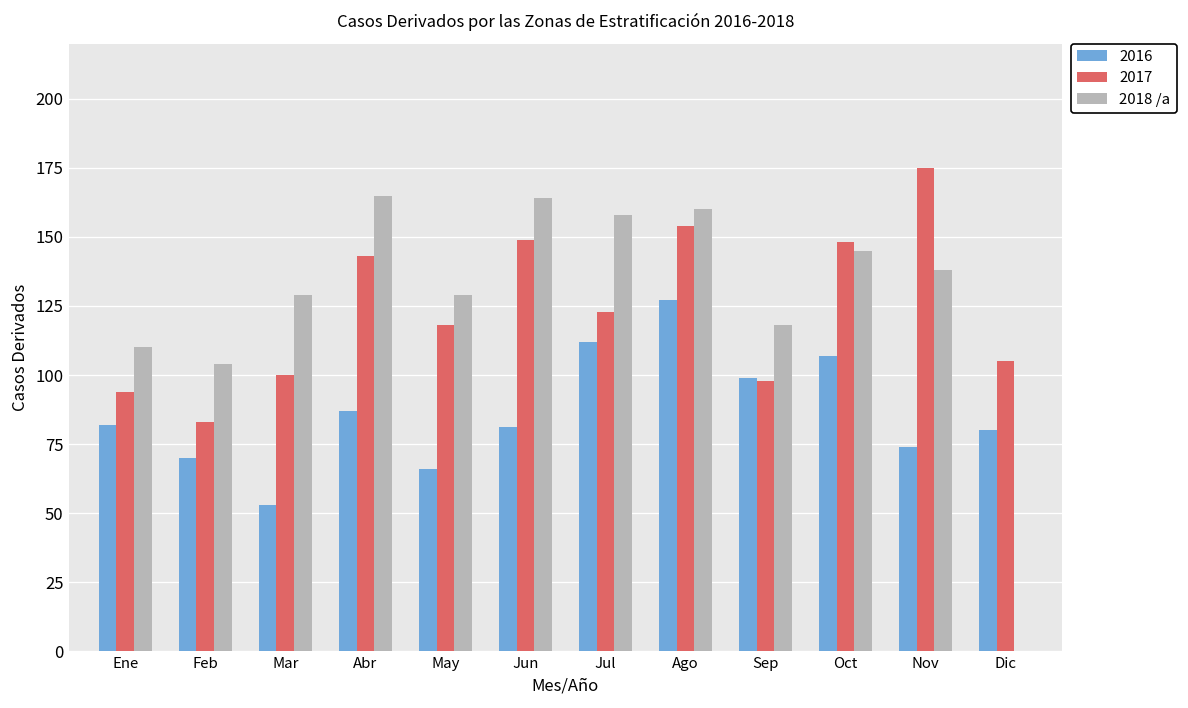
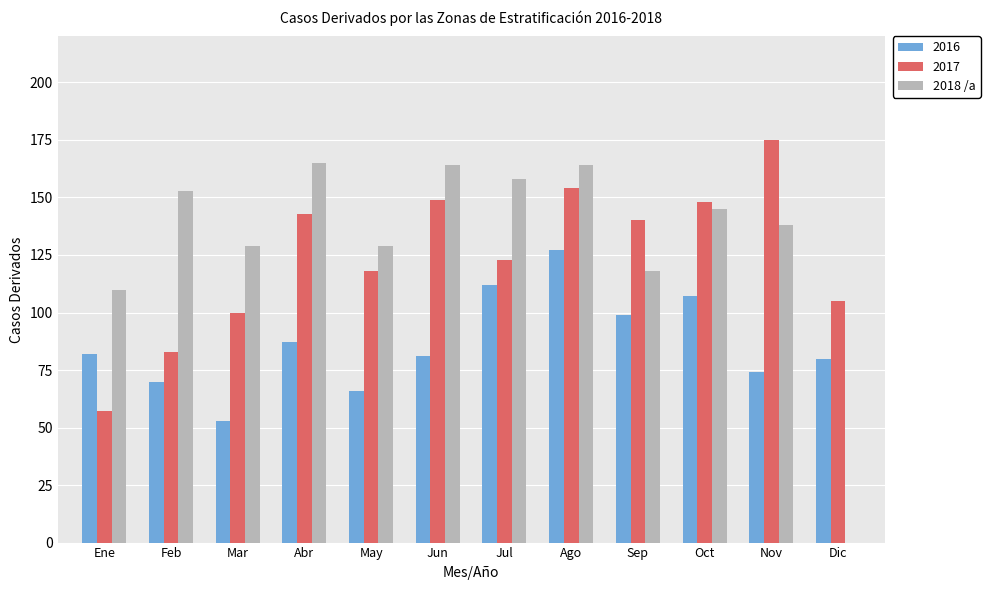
  {
    "2016": {
      "Ene": 82,
      "Feb": 70,
      "Mar": 53,
      "Abr": 87,
      "May": 66,
      "Jun": 81,
      "Jul": 112,
      "Ago": 127,
      "Sep": 99,
      "Oct": 107,
      "Nov": 74,
      "Dic": 80
    },
    "2017": {
-     "Ene": 94,
+     "Ene": 57,
      "Feb": 83,
      "Mar": 100,
      "Abr": 143,
      "May": 118,
      "Jun": 149,
      "Jul": 123,
      "Ago": 154,
-     "Sep": 98,
+     "Sep": 140,
      "Oct": 148,
      "Nov": 175,
      "Dic": 105
    },
    "2018 /a": {
      "Ene": 110,
-     "Feb": 104,
+     "Feb": 153,
      "Mar": 129,
      "Abr": 165,
      "May": 129,
      "Jun": 164,
      "Jul": 158,
-     "Ago": 160,
+     "Ago": 164,
      "Sep": 118,
      "Oct": 145,
      "Nov": 138,
      "Dic": 0
    }
  }
